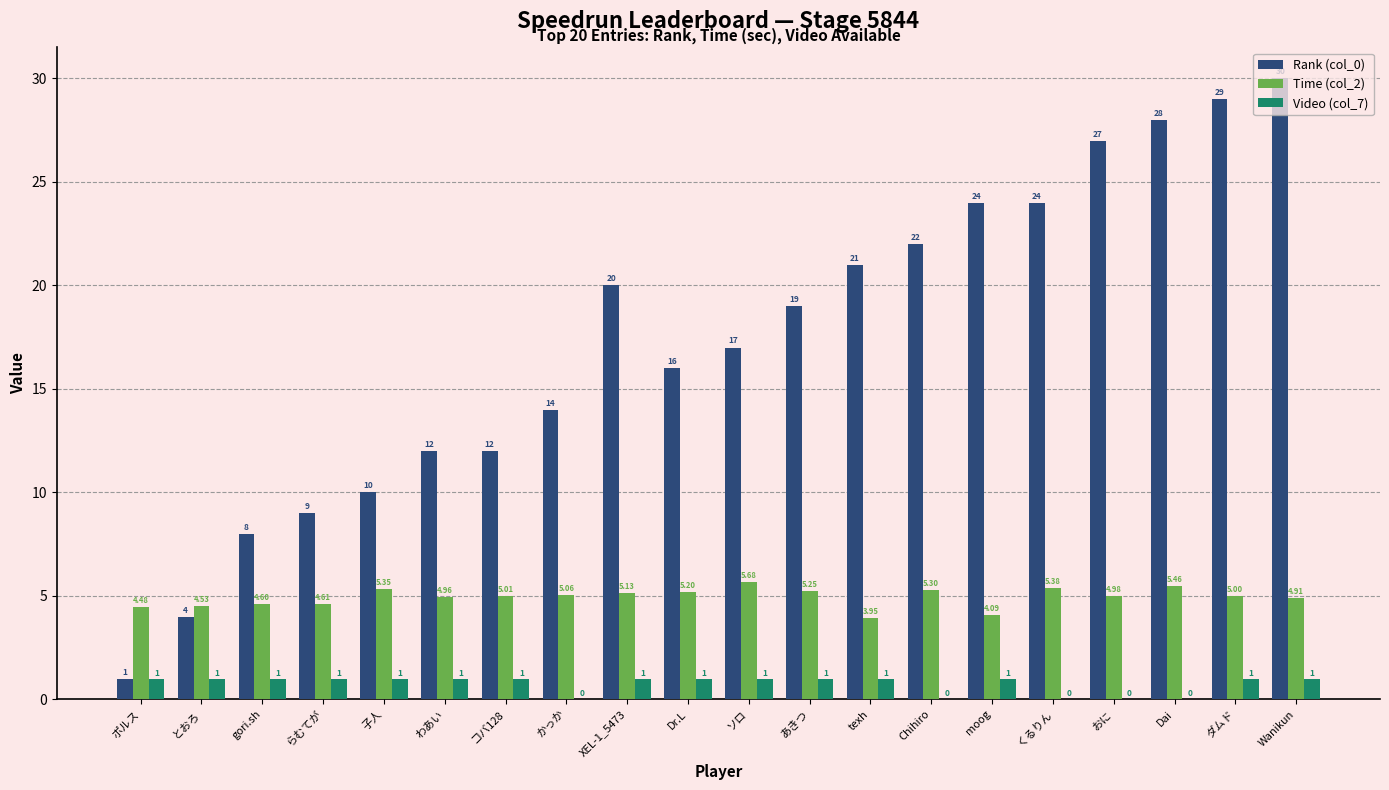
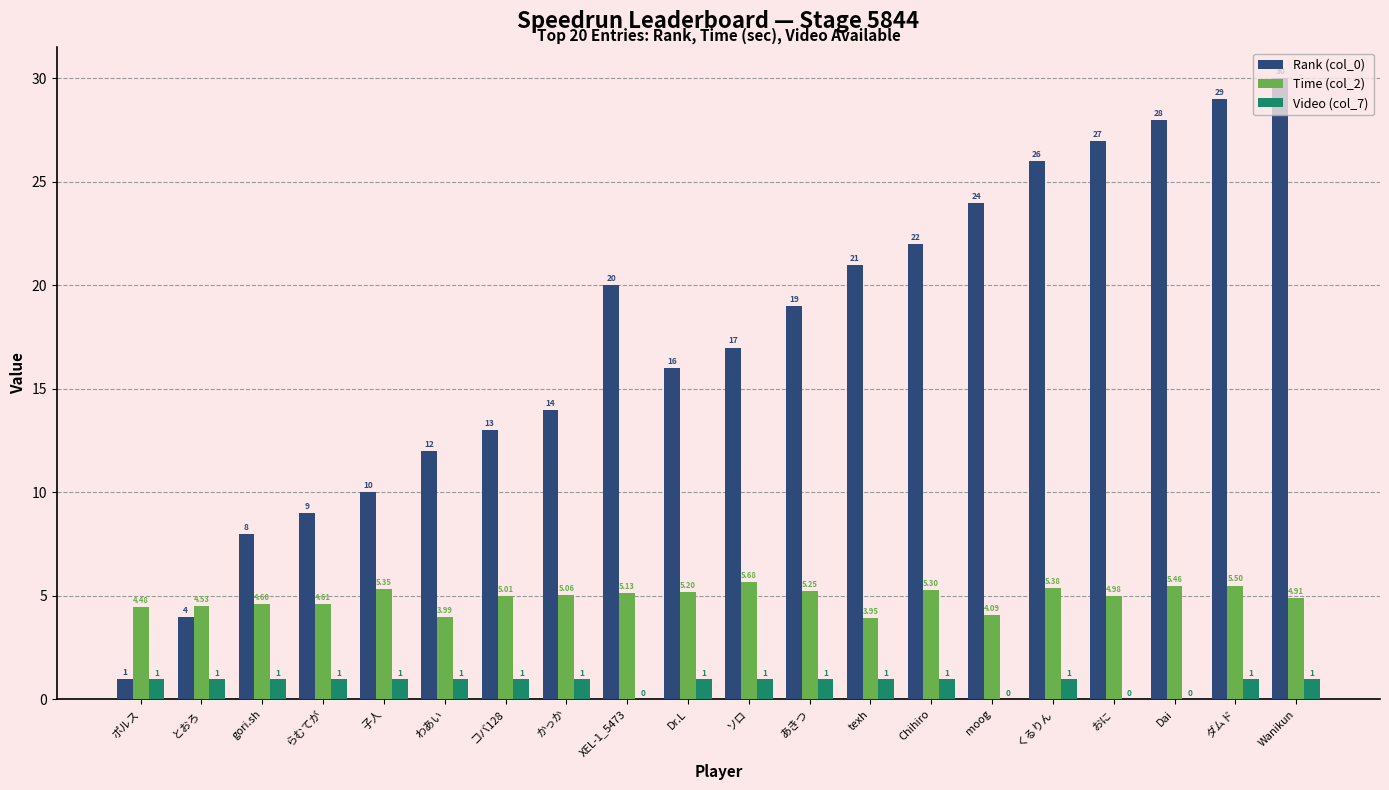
  {
    "Rank (col_0)": {
      "ポルス": 1,
      "とおろ": 4,
      "gori.sh": 8,
      "らむてが": 9,
      "子人": 10,
      "わあい": 12,
-     "コバ128": 12,
+     "コバ128": 13,
      "かっか": 14,
      "XEL-1_5473": 20,
      "Dr.L": 16,
      "ソロ": 17,
      "あきつ": 19,
      "texh": 21,
      "Chihiro": 22,
      "moog": 24,
-     "くるりん": 24,
+     "くるりん": 26,
      "おに": 27,
      "Dai": 28,
      "ダムド": 29
    },
    "Time (col_2)": {
      "ポルス": 4.48,
      "とおろ": 4.53,
      "gori.sh": 4.60,
      "らむてが": 4.61,
      "子人": 5.35,
-     "わあい": 4.96,
+     "わあい": 3.99,
      "コバ128": 5.01,
      "かっか": 5.06,
      "XEL-1_5473": 5.13,
      "Dr.L": 5.20,
      "ソロ": 5.68,
      "あきつ": 5.25,
      "texh": 3.95,
      "Chihiro": 5.30,
      "moog": 4.09,
      "くるりん": 5.38,
      "おに": 4.98,
      "Dai": 5.46,
-     "ダムド": 5.00,
+     "ダムド": 5.50,
      "Wanikun": 4.91
    },
    "Video (col_7)": {
      "ポルス": 1,
      "とおろ": 1,
      "gori.sh": 1,
      "らむてが": 1,
      "子人": 1,
      "わあい": 1,
      "コバ128": 1,
-     "かっか": 0,
-     "XEL-1_5473": 1,
+     "かっか": 1,
+     "XEL-1_5473": 0,
      "Dr.L": 1,
      "ソロ": 1,
      "あきつ": 1,
      "texh": 1,
-     "Chihiro": 0,
-     "moog": 1,
-     "くるりん": 0,
+     "Chihiro": 1,
+     "moog": 0,
+     "くるりん": 1,
      "おに": 0,
      "Dai": 0,
      "ダムド": 1,
      "Wanikun": 1
    }
  }
